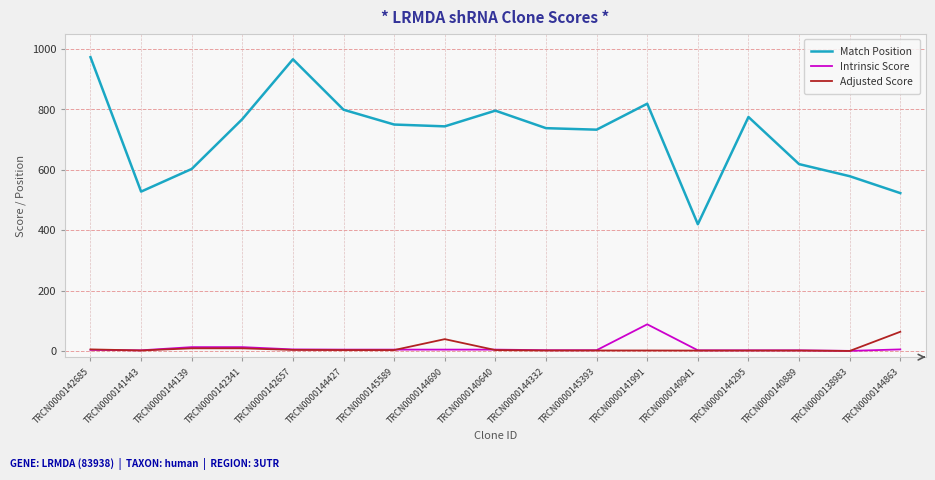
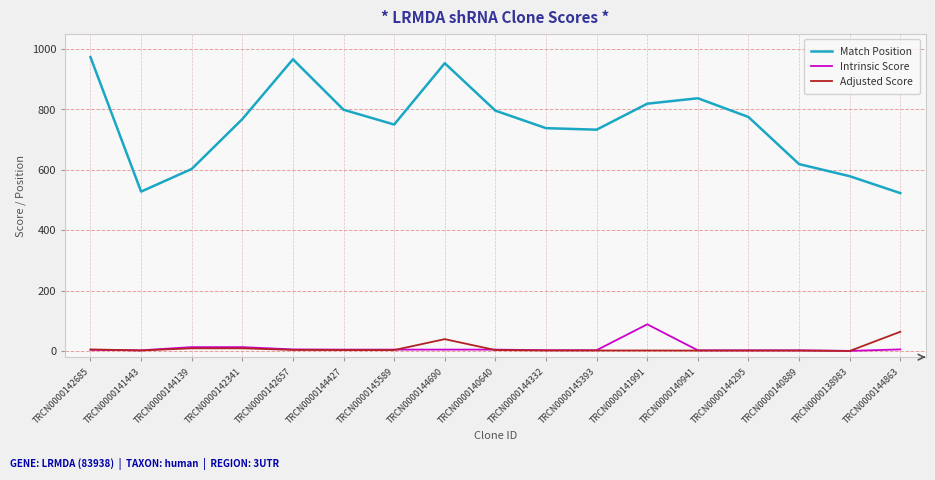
  {
    "Match Position": {
      "TRCN0000142685": 970,
      "TRCN0000141443": 530,
      "TRCN0000144139": 600,
      "TRCN0000142341": 770,
      "TRCN0000142657": 970,
      "TRCN0000144427": 800,
      "TRCN0000145589": 750,
-     "TRCN0000144690": 740,
+     "TRCN0000144690": 950,
      "TRCN0000140640": 800,
      "TRCN0000144332": 740,
      "TRCN0000145393": 730,
      "TRCN0000141991": 820,
-     "TRCN0000140941": 420,
+     "TRCN0000140941": 840,
      "TRCN0000144295": 780,
      "TRCN0000140889": 620,
      "TRCN0000138983": 580,
      "TRCN0000144863": 520
    },
    "Intrinsic Score": {
      "TRCN0000144690": 0,
      "TRCN0000141991": 90,
      "TRCN0000144863": 10
    },
    "Adjusted Score": {
      "TRCN0000144690": 40,
      "TRCN0000141991": 0,
      "TRCN0000144863": 60
    }
  }
